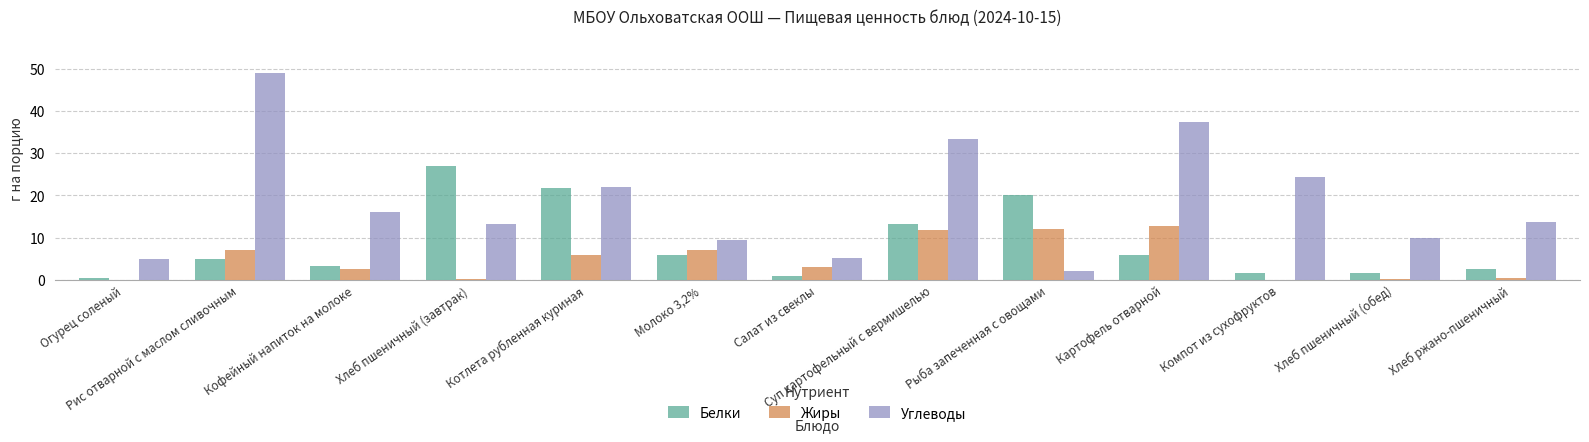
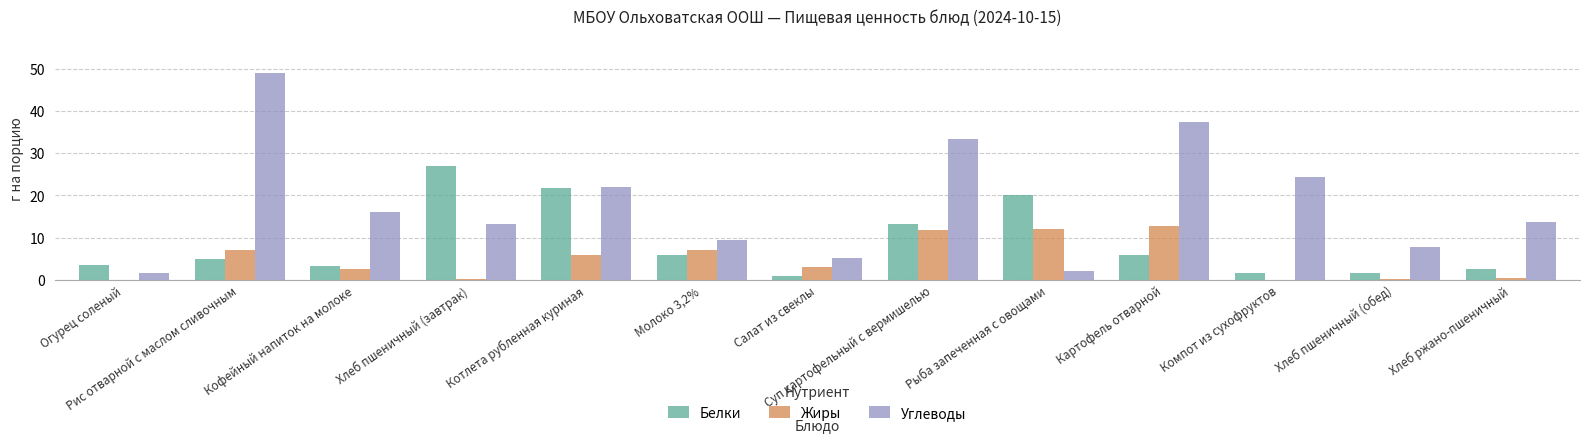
  {
    "Белки": {
-     "Огурец соленый": 1,
+     "Огурец соленый": 4,
      "Рис отварной с маслом сливочным": 5,
      "Кофейный напиток на молоке": 3,
      "Хлеб пшеничный (завтрак)": 27,
      "Котлета рубленная куриная": 22,
      "Молоко 3,2%": 6,
      "Салат из свеклы": 1,
      "Суп картофельный с вермишелью": 13,
      "Рыба запеченная с овощами": 20,
      "Картофель отварной": 6,
      "Компот из сухофруктов": 2,
      "Хлеб пшеничный (обед)": 2,
      "Хлеб ржано-пшеничный": 3
    },
    "Жиры": {
      "Рис отварной с маслом сливочным": 7,
      "Кофейный напиток на молоке": 3,
      "Котлета рубленная куриная": 6,
      "Молоко 3,2%": 7,
      "Салат из свеклы": 3,
      "Суп картофельный с вермишелью": 12,
      "Рыба запеченная с овощами": 12,
      "Картофель отварной": 13,
      "Компот из сухофруктов": 0
    },
    "Углеводы": {
-     "Огурец соленый": 5,
+     "Огурец соленый": 2,
      "Рис отварной с маслом сливочным": 49,
      "Кофейный напиток на молоке": 16,
      "Хлеб пшеничный (завтрак)": 13,
      "Котлета рубленная куриная": 22,
      "Молоко 3,2%": 9,
      "Салат из свеклы": 5,
      "Суп картофельный с вермишелью": 33,
      "Рыба запеченная с овощами": 2,
      "Картофель отварной": 37,
      "Компот из сухофруктов": 24,
-     "Хлеб пшеничный (обед)": 10,
+     "Хлеб пшеничный (обед)": 8,
      "Хлеб ржано-пшеничный": 14
    }
  }
